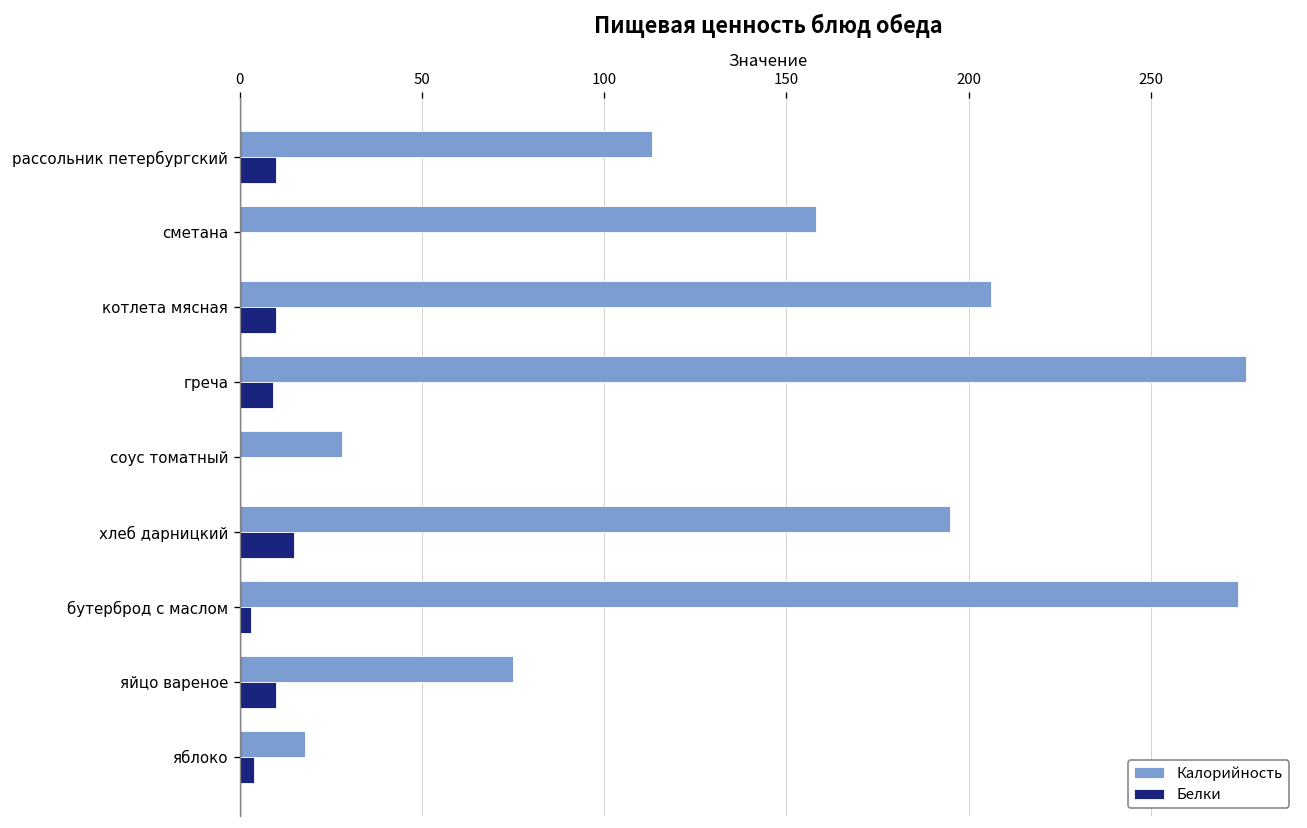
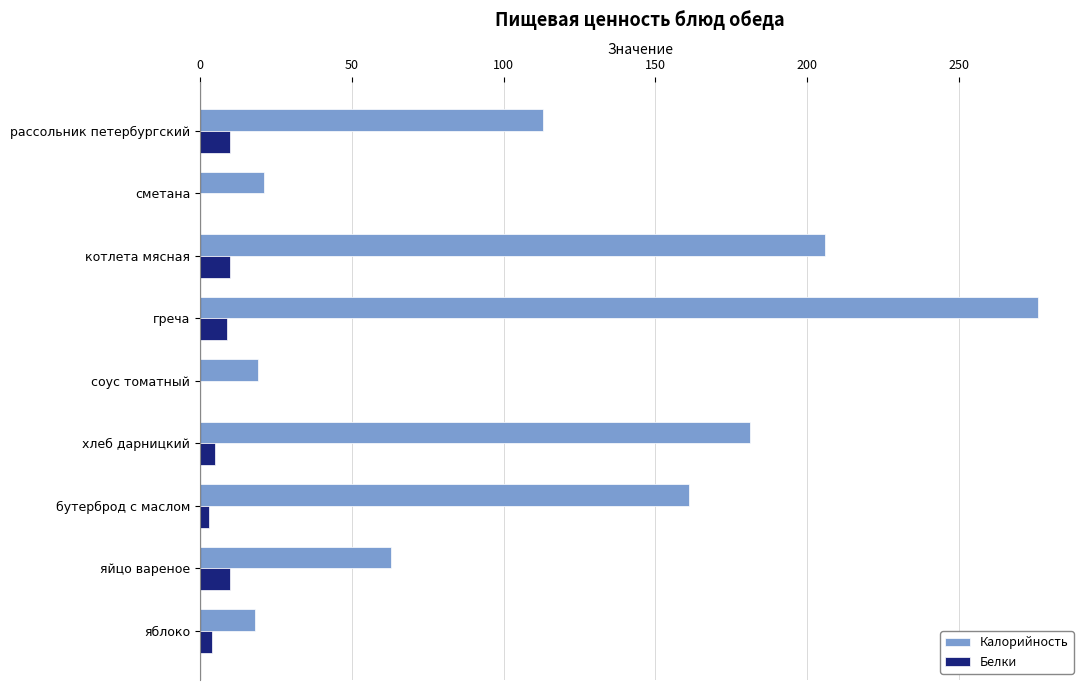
  {
    "Калорийность": {
      "рассольник петербургский": 113,
-     "сметана": 158,
+     "сметана": 21,
      "котлета мясная": 206,
      "греча": 276,
-     "соус томатный": 28,
-     "хлеб дарницкий": 195,
-     "бутерброд с маслом": 274,
-     "яйцо вареное": 75,
+     "соус томатный": 19,
+     "хлеб дарницкий": 181,
+     "бутерброд с маслом": 161,
+     "яйцо вареное": 63,
      "яблоко": 18
    },
    "Белки": {
      "рассольник петербургский": 10,
      "сметана": 0,
      "котлета мясная": 10,
      "греча": 9,
      "соус томатный": 0,
-     "хлеб дарницкий": 15,
+     "хлеб дарницкий": 5,
      "бутерброд с маслом": 3,
      "яйцо вареное": 10,
      "яблоко": 4
    }
  }
